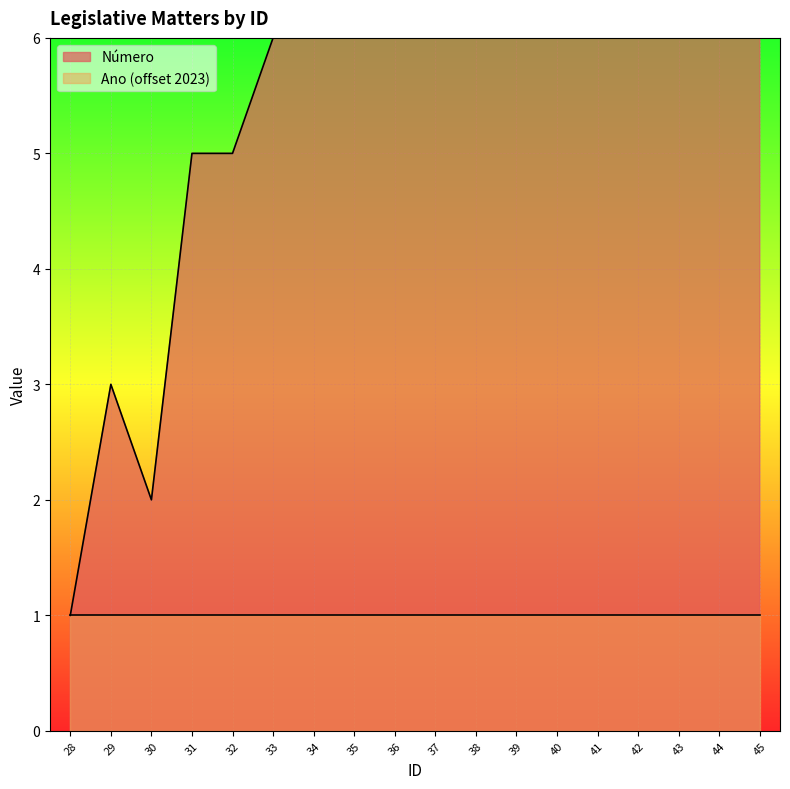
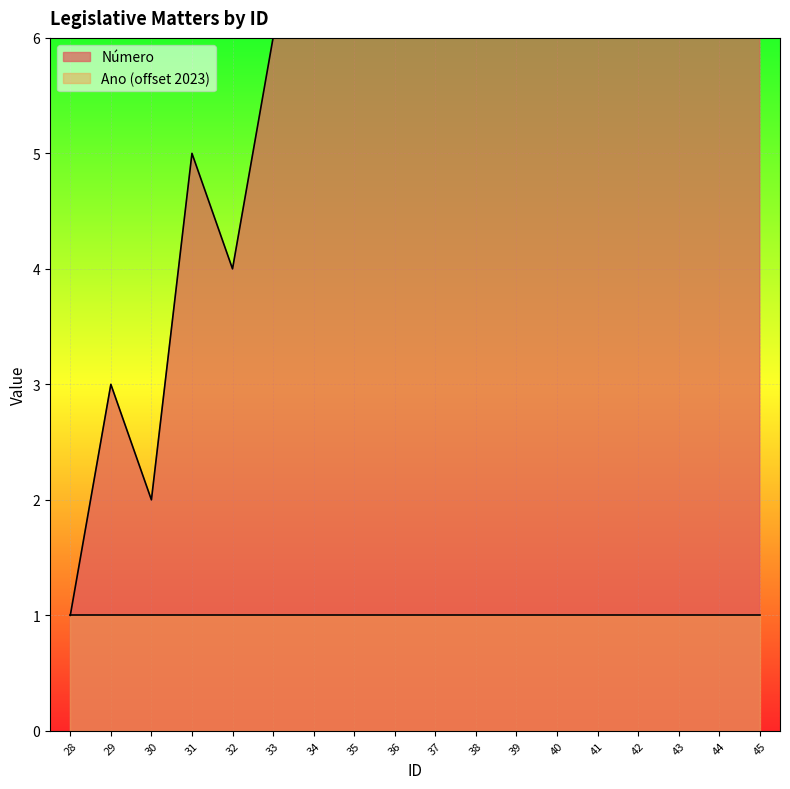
  {
    "Número": {
      "29": 3,
      "30": 2,
      "31": 5,
-     "32": 5,
+     "32": 4,
      "33": 6
    },
    "Ano (offset 2023)": {
      "29": 1,
      "30": 1,
      "31": 1,
      "32": 1,
      "33": 1,
      "34": 1,
      "35": 1,
      "36": 1,
      "37": 1,
      "38": 1,
      "39": 1,
      "40": 1,
      "41": 1,
      "42": 1,
      "43": 1,
      "44": 1,
      "45": 1
    }
  }
